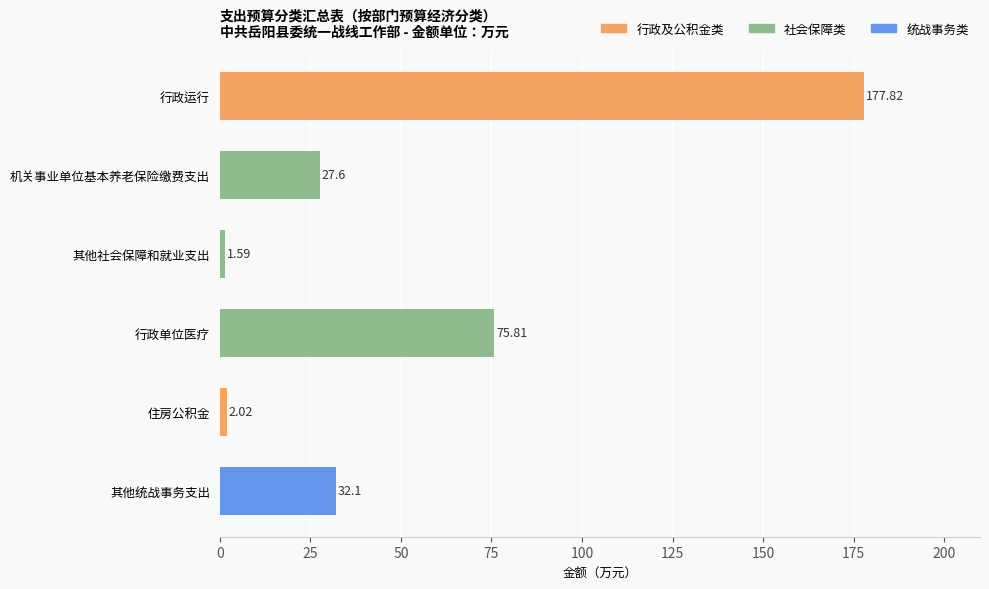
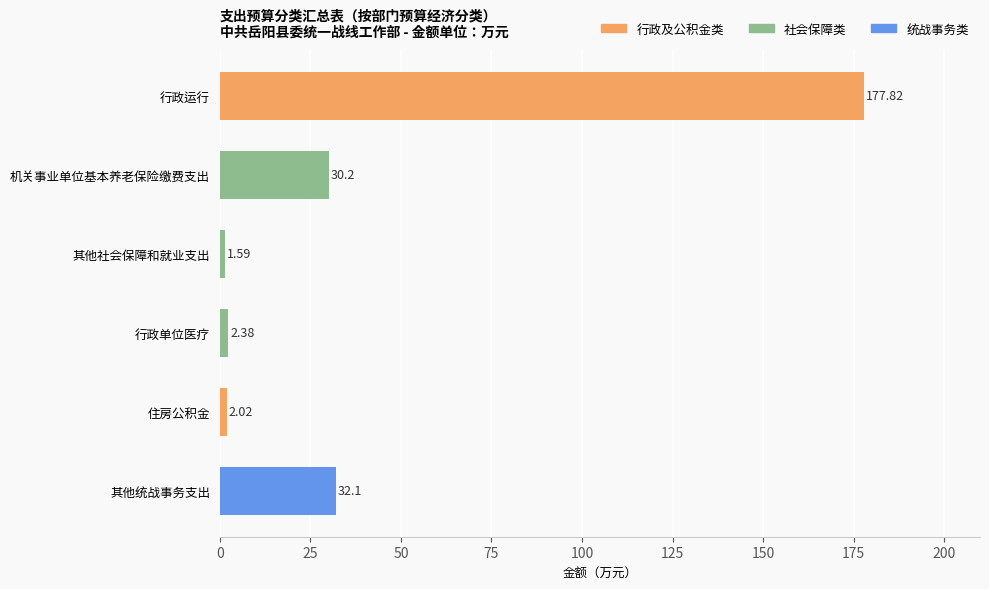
  {
    "行政运行": 177.82,
-   "机关事业单位基本养老保险缴费支出": 27.6,
+   "机关事业单位基本养老保险缴费支出": 30.2,
    "其他社会保障和就业支出": 1.59,
-   "行政单位医疗": 75.81,
+   "行政单位医疗": 2.38,
    "住房公积金": 2.02,
    "其他统战事务支出": 32.1
  }
